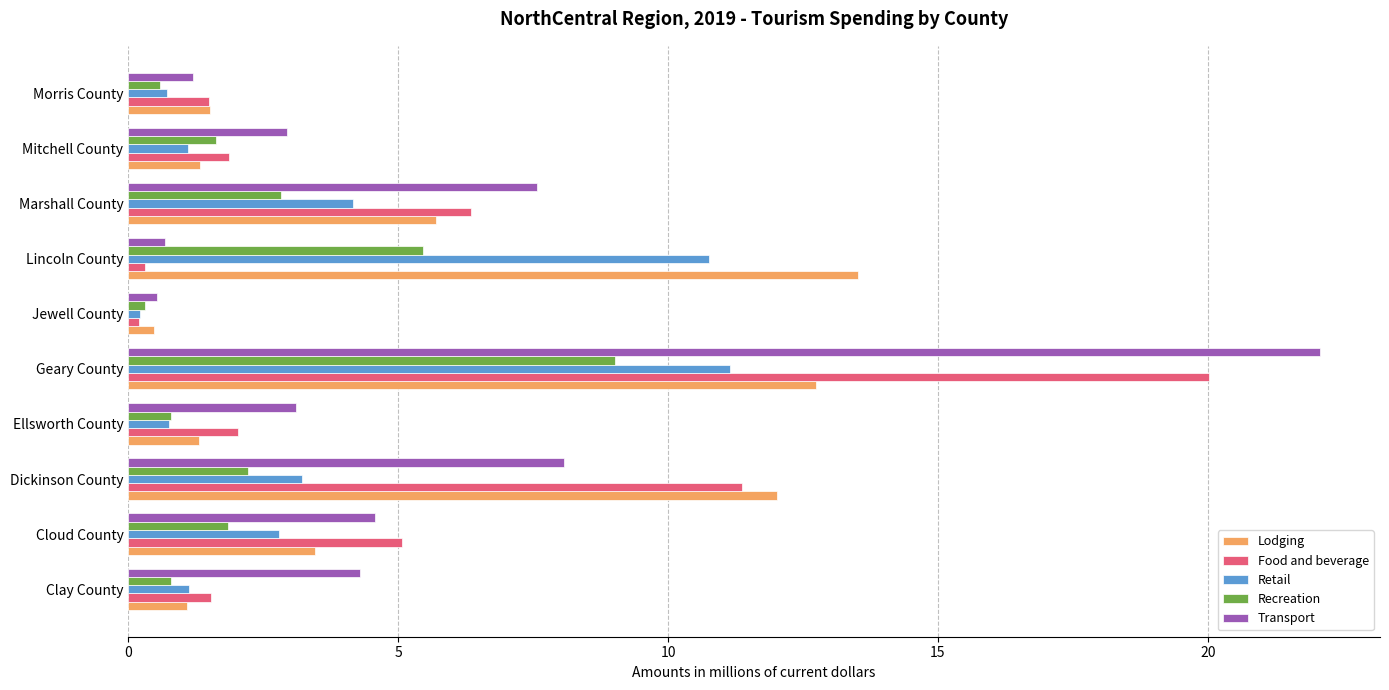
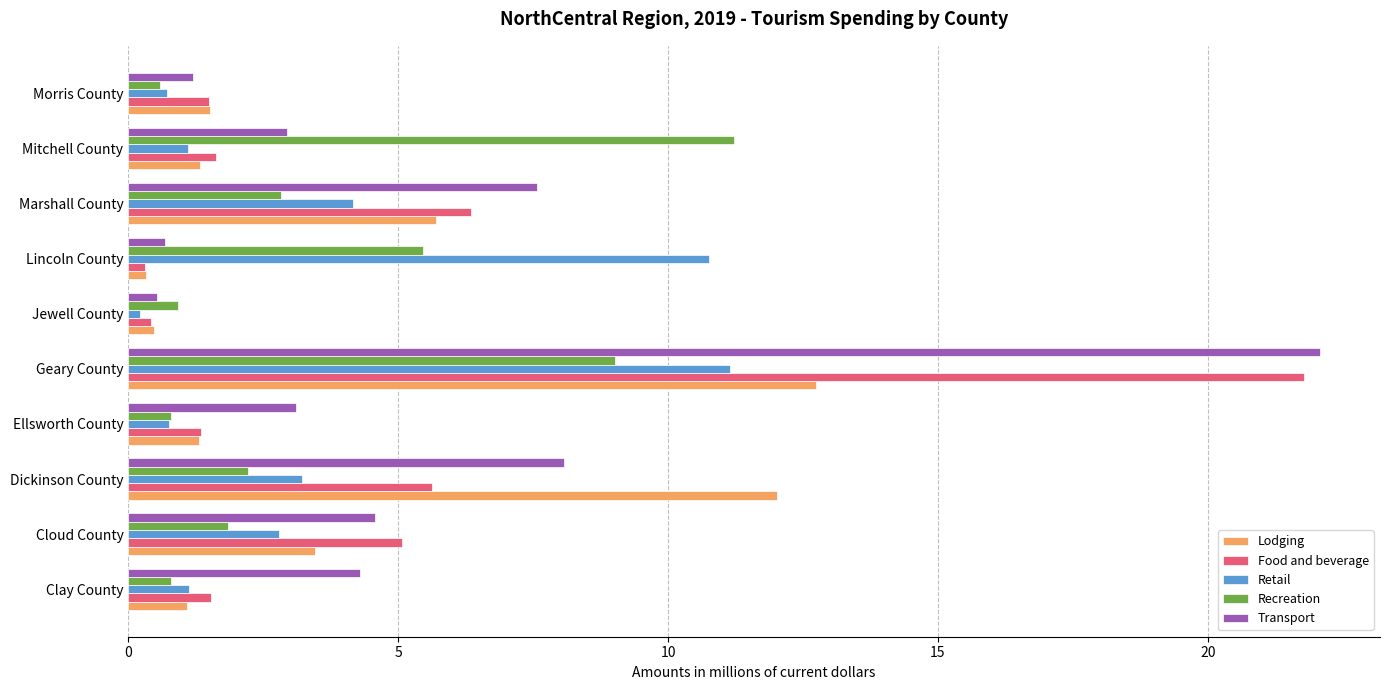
  {
    "Lodging": {
      "Morris County": 1.5,
      "Mitchell County": 1.3,
      "Marshall County": 5.7,
-     "Lincoln County": 13.5,
+     "Lincoln County": 0.3,
      "Jewell County": 0.5,
      "Geary County": 12.7,
      "Ellsworth County": 1.3,
      "Dickinson County": 12.0,
      "Cloud County": 3.5,
      "Clay County": 1.1
    },
    "Food and beverage": {
      "Morris County": 1.5,
-     "Mitchell County": 1.9,
+     "Mitchell County": 1.6,
      "Marshall County": 6.4,
      "Lincoln County": 0.3,
-     "Jewell County": 0.2,
-     "Geary County": 20.0,
-     "Ellsworth County": 2.0,
-     "Dickinson County": 11.4,
+     "Jewell County": 0.4,
+     "Geary County": 21.8,
+     "Ellsworth County": 1.3,
+     "Dickinson County": 5.6,
      "Cloud County": 5.1,
      "Clay County": 1.5
    },
    "Retail": {
      "Morris County": 0.7,
      "Mitchell County": 1.1,
      "Marshall County": 4.2,
      "Lincoln County": 10.8,
      "Jewell County": 0.2,
      "Geary County": 11.2,
      "Ellsworth County": 0.7,
      "Dickinson County": 3.2,
      "Cloud County": 2.8,
      "Clay County": 1.1
    },
    "Recreation": {
      "Morris County": 0.6,
-     "Mitchell County": 1.6,
+     "Mitchell County": 11.2,
      "Marshall County": 2.8,
      "Lincoln County": 5.5,
-     "Jewell County": 0.3,
+     "Jewell County": 0.9,
      "Geary County": 9.0,
      "Ellsworth County": 0.8,
      "Dickinson County": 2.2,
      "Cloud County": 1.8,
      "Clay County": 0.8
    },
    "Transport": {
      "Morris County": 1.2,
      "Mitchell County": 2.9,
      "Marshall County": 7.6,
      "Lincoln County": 0.7,
      "Jewell County": 0.5,
      "Geary County": 22.1,
      "Ellsworth County": 3.1,
      "Dickinson County": 8.1,
      "Cloud County": 4.6,
      "Clay County": 4.3
    }
  }
